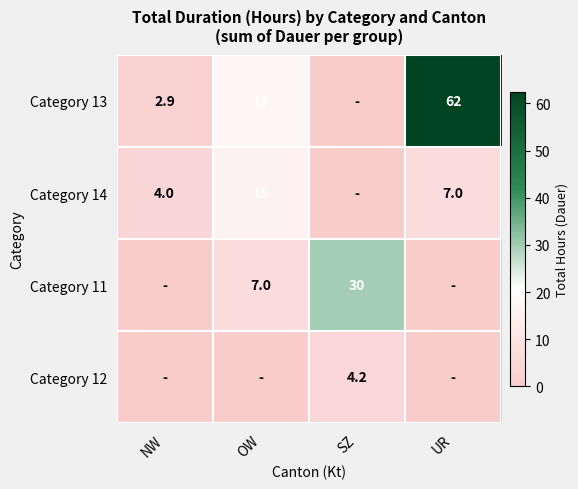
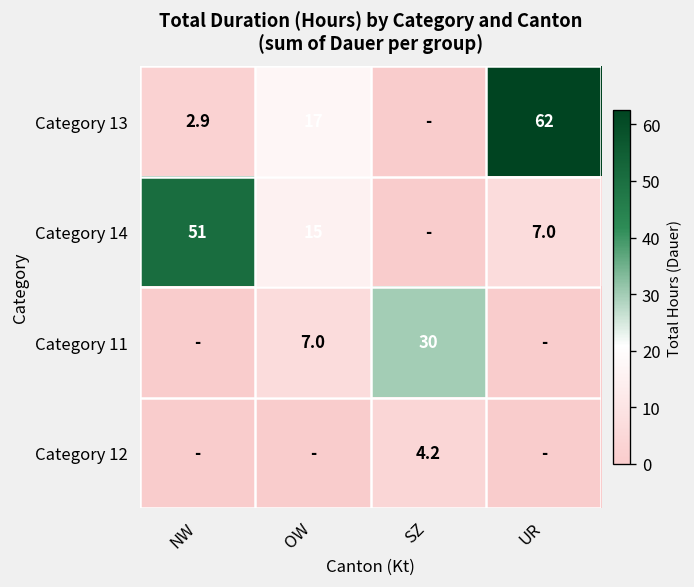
  {
    "Category 13": {
      "NW": 2.9,
      "UR": 62
    },
    "Category 14": {
-     "NW": 4.0,
+     "NW": 51,
      "UR": 7.0
    },
    "Category 11": {
      "OW": 7.0,
      "SZ": 30
    },
    "Category 12": {
      "SZ": 4.2
    }
  }
